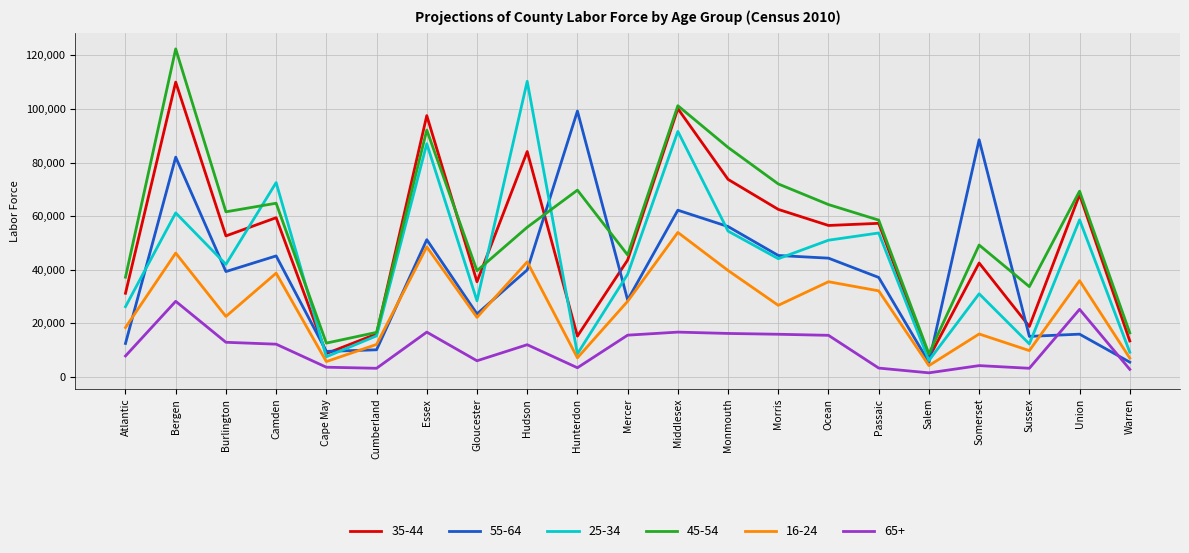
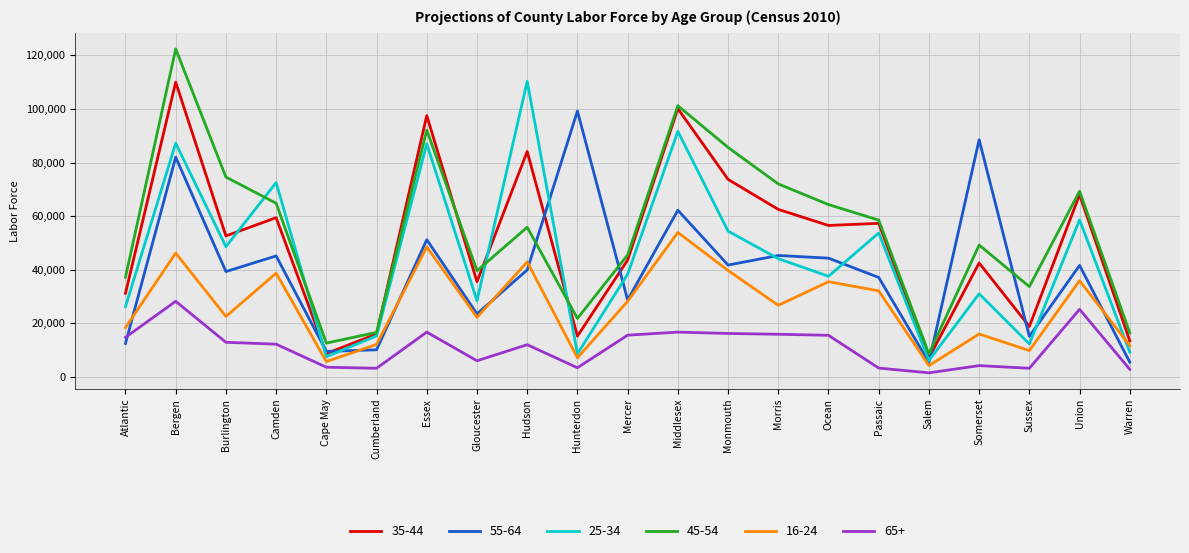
  {
    "35-44": {
      "Atlantic": "31,000",
      "Bergen": "110,000",
      "Burlington": "53,000",
      "Camden": "59,000",
      "Essex": "98,000",
      "Gloucester": "36,000",
      "Hudson": "84,000",
      "Hunterdon": "15,000",
      "Mercer": "44,000",
      "Middlesex": "100,000",
      "Monmouth": "74,000",
      "Morris": "63,000",
      "Ocean": "57,000",
      "Passaic": "57,000",
      "Salem": "7,000",
      "Somerset": "43,000",
      "Sussex": "19,000",
      "Union": "68,000",
      "Warren": "13,000"
    },
    "55-64": {
      "Atlantic": "12,000",
      "Bergen": "82,000",
      "Burlington": "39,000",
      "Camden": "45,000",
      "Cumberland": "10,000",
      "Essex": "51,000",
      "Gloucester": "24,000",
      "Hudson": "40,000",
      "Hunterdon": "99,000",
      "Middlesex": "62,000",
-     "Monmouth": "56,000",
+     "Monmouth": "42,000",
      "Morris": "45,000",
      "Ocean": "44,000",
      "Passaic": "37,000",
      "Somerset": "88,000",
      "Sussex": "15,000",
-     "Union": "16,000",
+     "Union": "42,000",
      "Warren": "5,000"
    },
    "25-34": {
      "Atlantic": "26,000",
-     "Bergen": "61,000",
-     "Burlington": "42,000",
+     "Bergen": "87,000",
+     "Burlington": "49,000",
      "Camden": "72,000",
      "Cape May": "8,000",
      "Essex": "87,000",
      "Gloucester": "28,000",
      "Hudson": "110,000",
      "Hunterdon": "9,000",
      "Mercer": "38,000",
      "Middlesex": "92,000",
      "Monmouth": "54,000",
      "Morris": "44,000",
-     "Ocean": "51,000",
+     "Ocean": "38,000",
      "Passaic": "54,000",
      "Somerset": "31,000",
      "Sussex": "12,000",
      "Union": "59,000",
      "Warren": "9,000"
    },
    "45-54": {
      "Atlantic": "37,000",
      "Bergen": "122,000",
-     "Burlington": "62,000",
+     "Burlington": "75,000",
      "Camden": "65,000",
      "Cape May": "13,000",
      "Essex": "92,000",
      "Gloucester": "40,000",
      "Hudson": "56,000",
-     "Hunterdon": "70,000",
+     "Hunterdon": "22,000",
      "Mercer": "46,000",
      "Middlesex": "101,000",
      "Monmouth": "86,000",
      "Morris": "72,000",
      "Ocean": "64,000",
      "Passaic": "59,000",
      "Salem": "9,000",
      "Somerset": "49,000",
      "Sussex": "34,000",
      "Union": "69,000",
      "Warren": "16,000"
    },
    "16-24": {
      "Atlantic": "18,000",
      "Bergen": "46,000",
      "Burlington": "23,000",
      "Camden": "39,000",
      "Cape May": "6,000",
      "Cumberland": "12,000",
      "Essex": "49,000",
      "Gloucester": "22,000",
      "Hudson": "43,000",
      "Hunterdon": "7,000",
      "Middlesex": "54,000",
      "Monmouth": "40,000",
      "Morris": "27,000",
      "Ocean": "36,000",
      "Passaic": "32,000",
      "Salem": "4,000",
      "Somerset": "16,000",
      "Sussex": "10,000",
      "Union": "36,000",
-     "Warren": "7,000"
+     "Warren": "12,000"
    },
    "65+": {
-     "Atlantic": "8,000",
+     "Atlantic": "15,000",
      "Bergen": "28,000",
      "Burlington": "13,000",
      "Camden": "12,000",
      "Cape May": "4,000",
      "Cumberland": "3,000",
      "Essex": "17,000",
      "Gloucester": "6,000",
      "Hudson": "12,000",
      "Hunterdon": "3,000",
      "Mercer": "16,000",
      "Middlesex": "17,000",
      "Monmouth": "16,000",
      "Morris": "16,000",
      "Ocean": "16,000",
      "Passaic": "3,000",
      "Salem": "2,000",
      "Somerset": "4,000",
      "Sussex": "3,000",
      "Union": "25,000",
      "Warren": "3,000"
    }
  }
